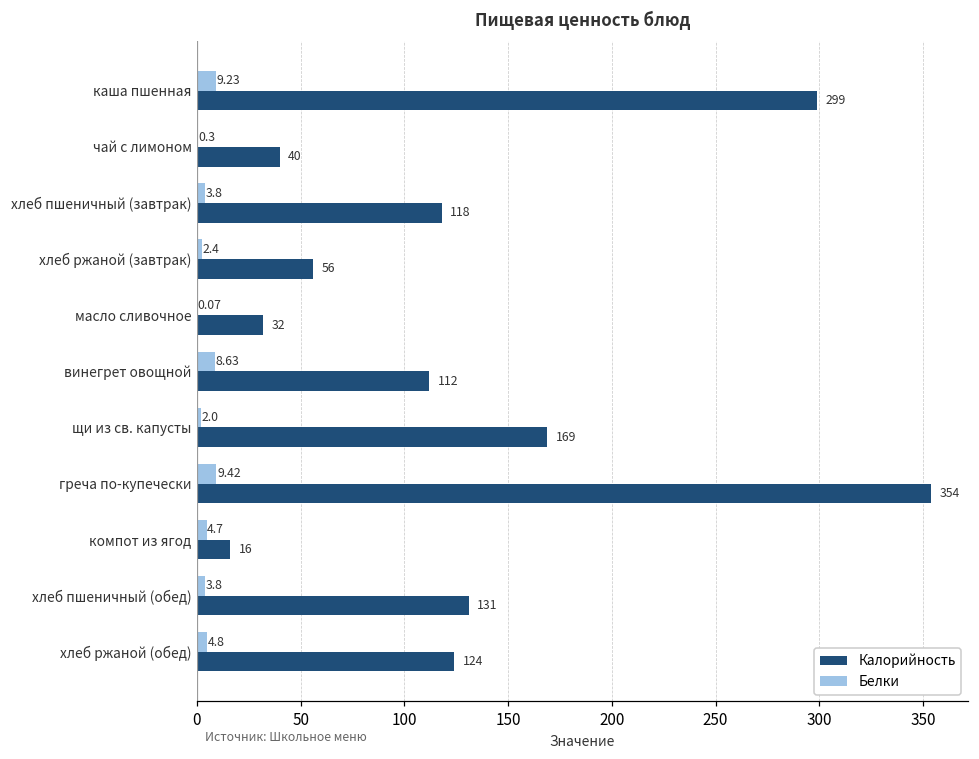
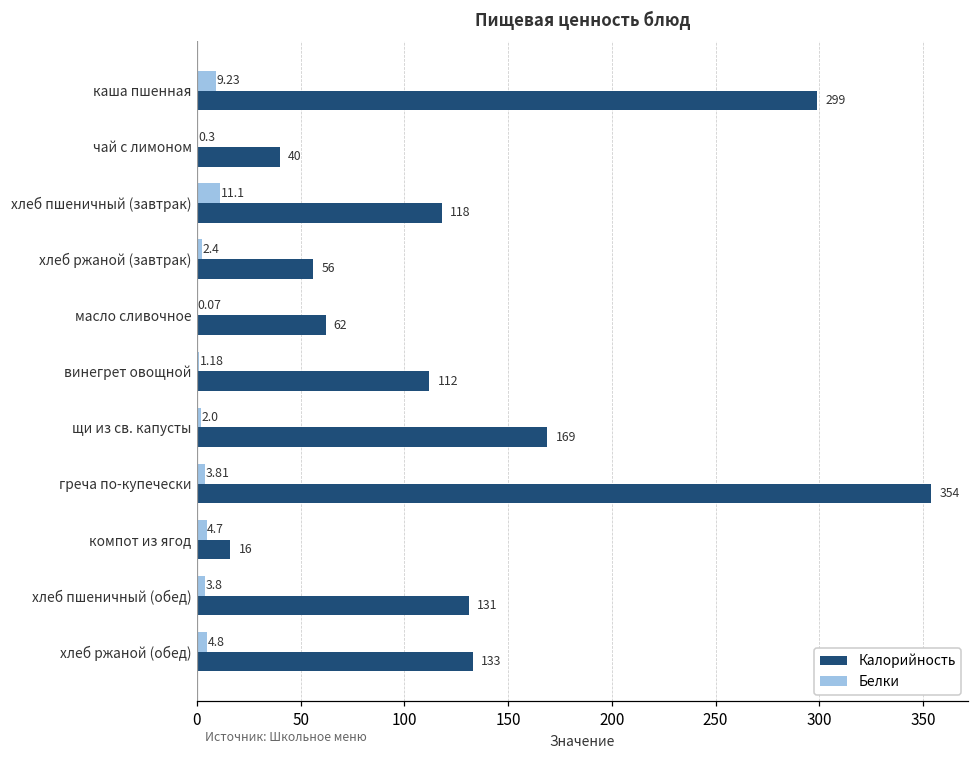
  {
    "Калорийность": {
      "каша пшенная": 299,
      "чай с лимоном": 40,
      "хлеб пшеничный (завтрак)": 118,
      "хлеб ржаной (завтрак)": 56,
-     "масло сливочное": 32,
+     "масло сливочное": 62,
      "винегрет овощной": 112,
      "щи из св. капусты": 169,
      "греча по-купечески": 354,
      "компот из ягод": 16,
      "хлеб пшеничный (обед)": 131,
-     "хлеб ржаной (обед)": 124
+     "хлеб ржаной (обед)": 133
    },
    "Белки": {
      "каша пшенная": 9.23,
      "чай с лимоном": 0.3,
-     "хлеб пшеничный (завтрак)": 3.8,
+     "хлеб пшеничный (завтрак)": 11.1,
      "хлеб ржаной (завтрак)": 2.4,
      "масло сливочное": 0.07,
-     "винегрет овощной": 8.63,
+     "винегрет овощной": 1.18,
      "щи из св. капусты": 2.0,
-     "греча по-купечески": 9.42,
+     "греча по-купечески": 3.81,
      "компот из ягод": 4.7,
      "хлеб пшеничный (обед)": 3.8,
      "хлеб ржаной (обед)": 4.8
    }
  }
